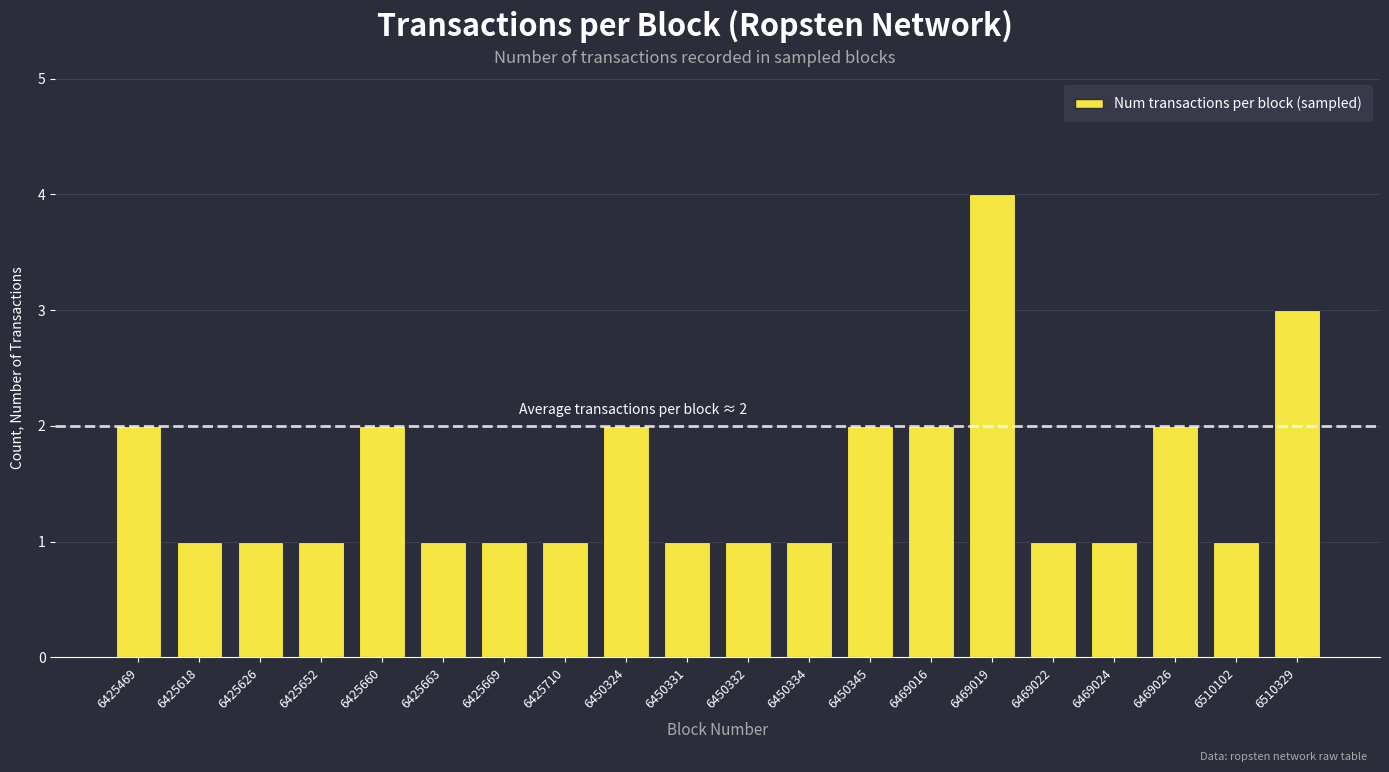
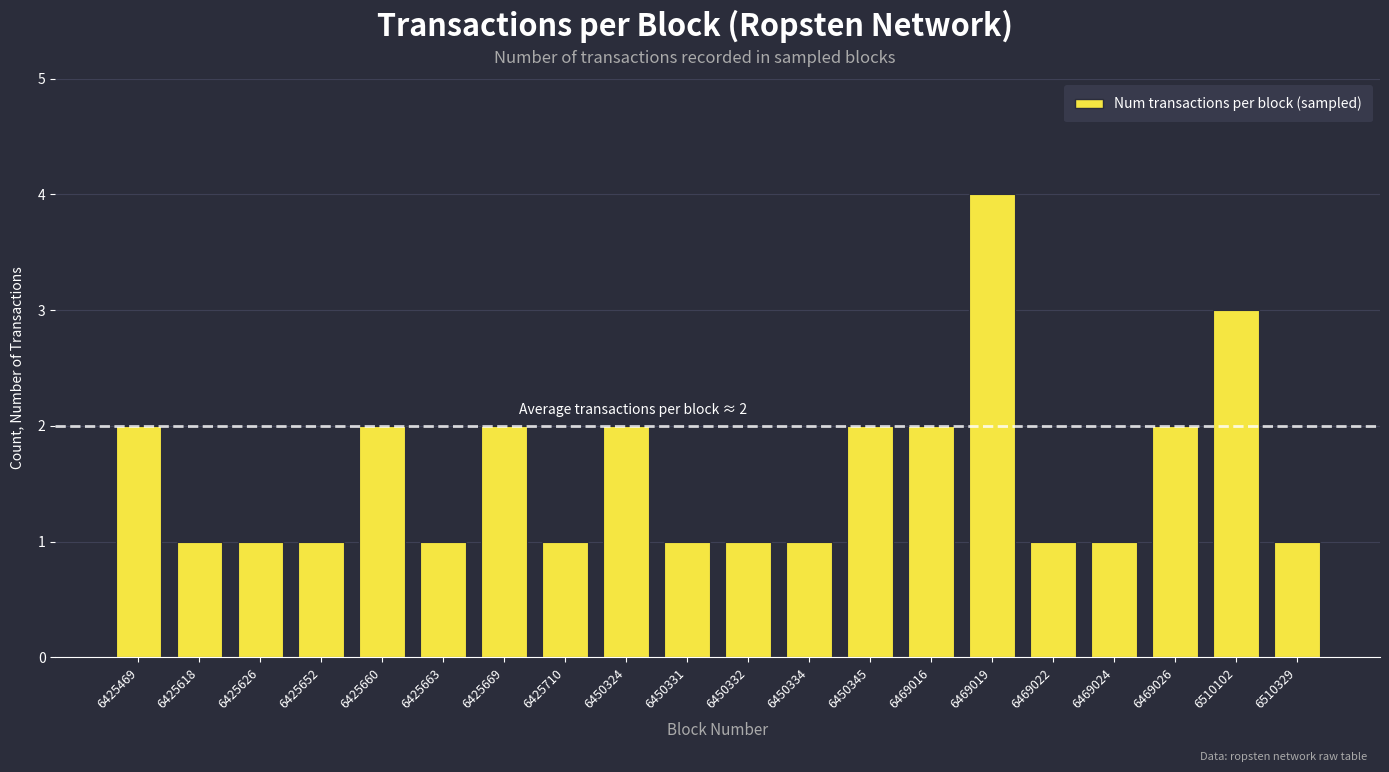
  {
    "6425469": 2,
    "6425618": 1,
    "6425626": 1,
    "6425652": 1,
    "6425660": 2,
    "6425663": 1,
-   "6425669": 1,
+   "6425669": 2,
    "6425710": 1,
    "6450331": 1,
    "6450332": 1,
    "6450334": 1,
    "6450345": 2,
    "6469016": 2,
    "6469019": 4,
    "6469022": 1,
    "6469024": 1,
    "6469026": 2,
-   "6510102": 1,
-   "6510329": 3
+   "6510102": 3,
+   "6510329": 1
  }
